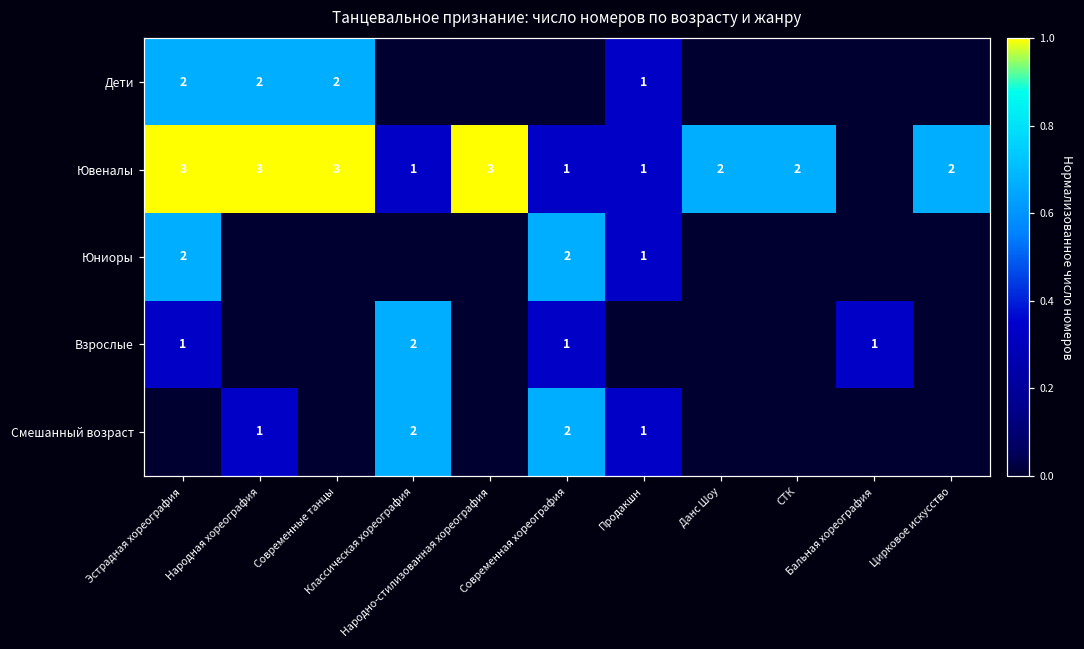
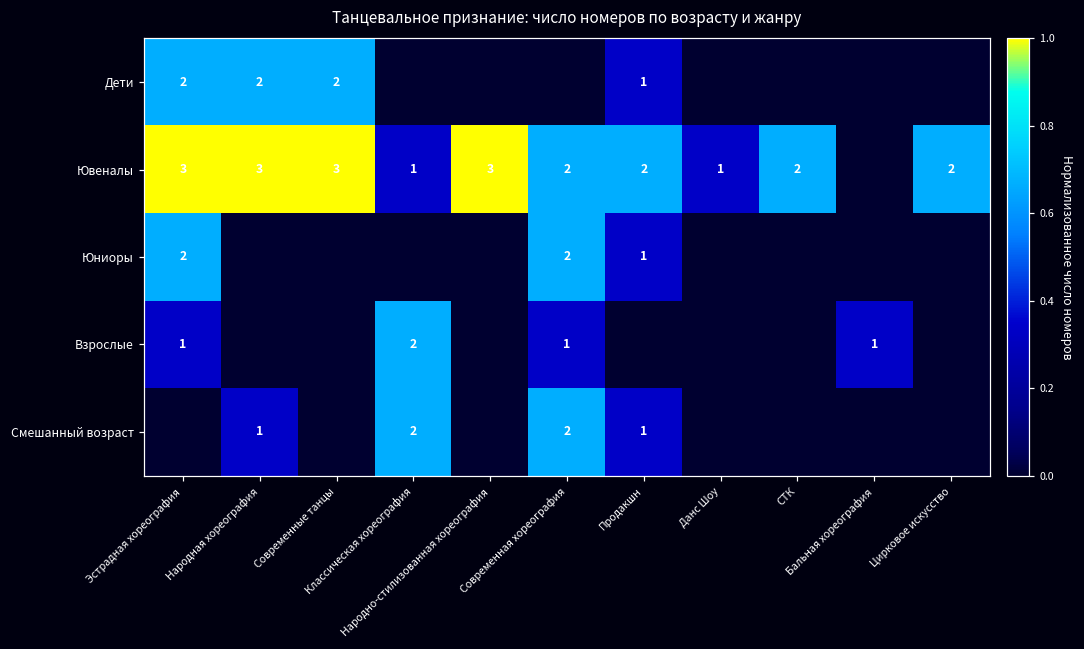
  {
    "Дети": {
      "Эстрадная хореография": 2,
      "Народная хореография": 2,
      "Современные танцы": 2,
      "Продакшн": 1
    },
    "Ювеналы": {
      "Эстрадная хореография": 3,
      "Народная хореография": 3,
      "Современные танцы": 3,
      "Классическая хореография": 1,
      "Народно-стилизованная хореография": 3,
-     "Современная хореография": 1,
-     "Продакшн": 1,
-     "Данс Шоу": 2,
+     "Современная хореография": 2,
+     "Продакшн": 2,
+     "Данс Шоу": 1,
      "СТК": 2,
      "Цирковое искусство": 2
    },
    "Юниоры": {
      "Эстрадная хореография": 2,
      "Современная хореография": 2,
      "Продакшн": 1
    },
    "Взрослые": {
      "Эстрадная хореография": 1,
      "Классическая хореография": 2,
      "Современная хореография": 1,
      "Бальная хореография": 1
    },
    "Смешанный возраст": {
      "Народная хореография": 1,
      "Классическая хореография": 2,
      "Современная хореография": 2,
      "Продакшн": 1
    }
  }
